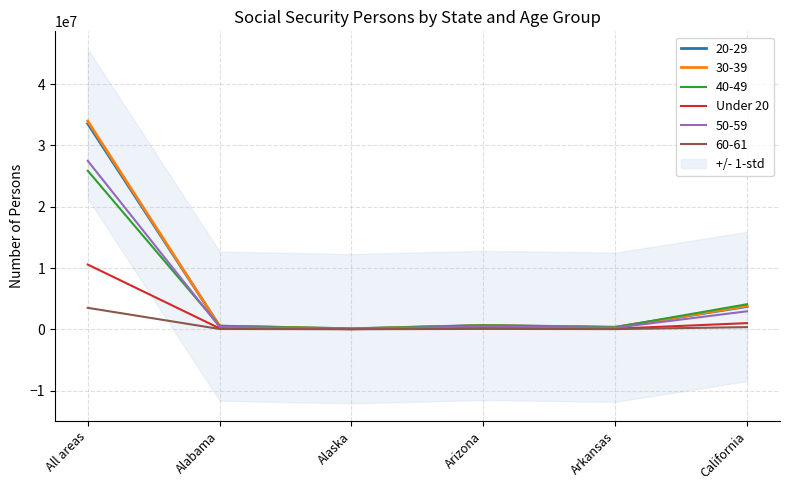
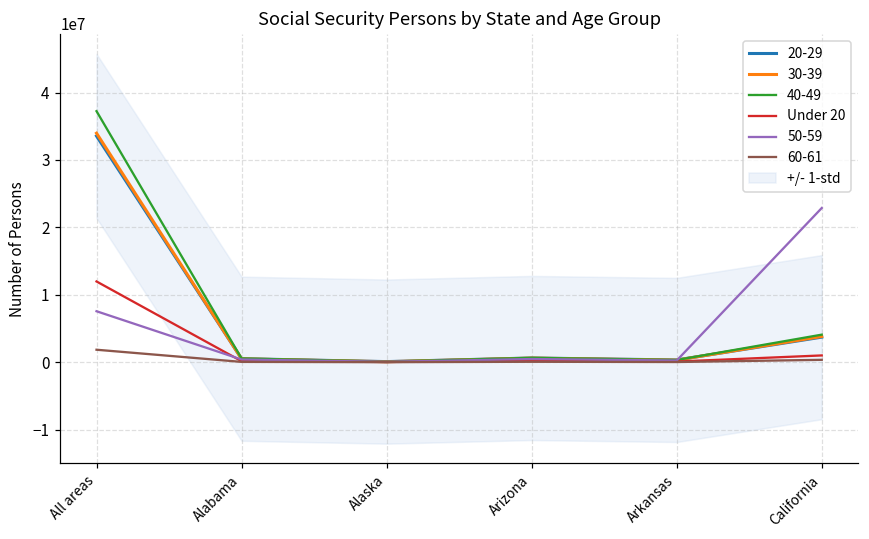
  {
    "40-49": {
-     "All areas": 26000000
+     "All areas": 37000000
    },
    "Under 20": {
-     "All areas": 11000000,
+     "All areas": 12000000,
      "California": 1000000
    },
    "50-59": {
-     "All areas": 27000000,
-     "California": 3000000
+     "All areas": 8000000,
+     "California": 23000000
    },
    "60-61": {
-     "All areas": 4000000,
+     "All areas": 2000000,
      "California": 0
    }
  }
